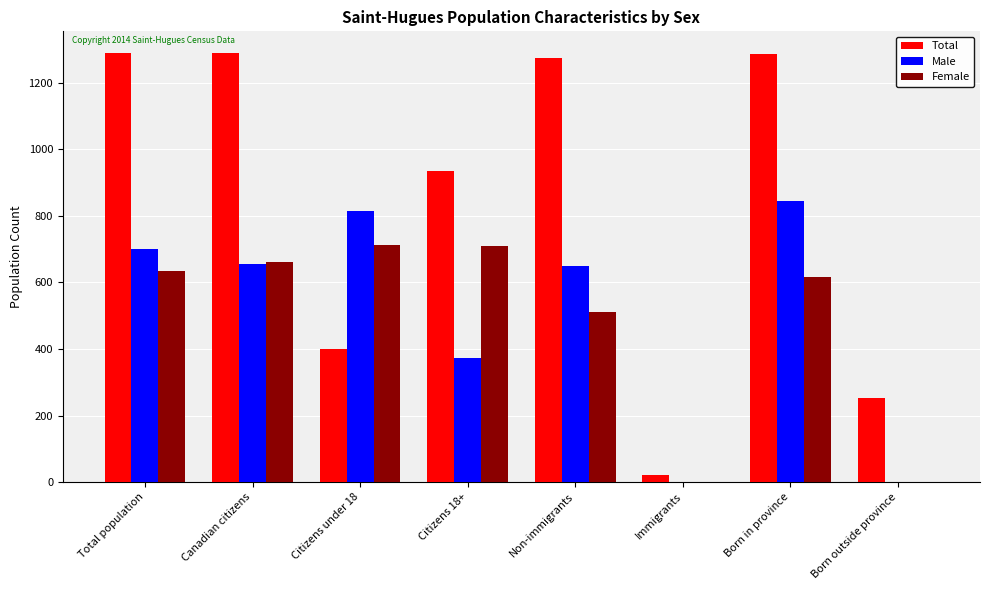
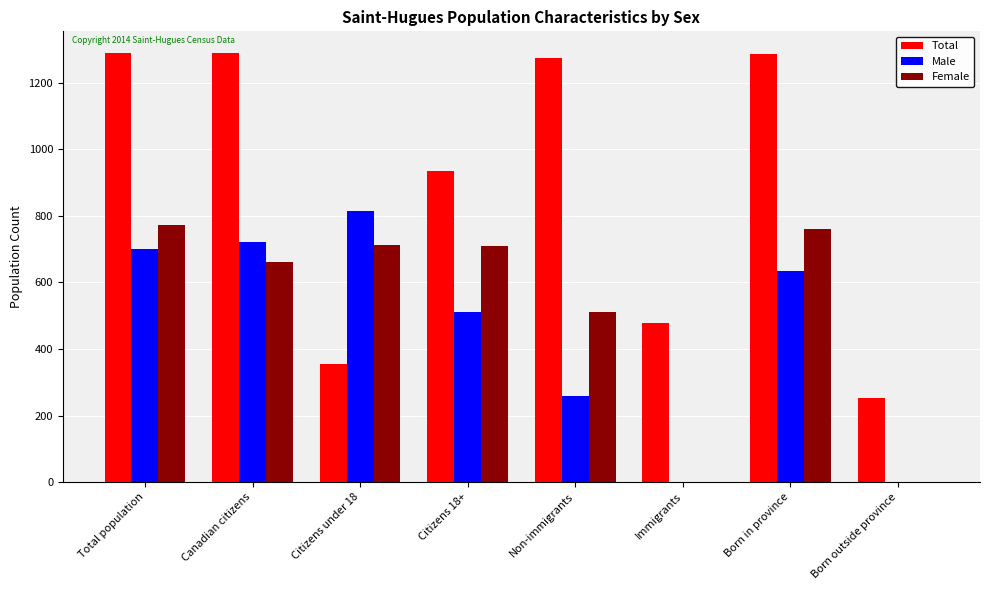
  {
    "Total": {
-     "Citizens under 18": 400,
+     "Citizens under 18": 360,
      "Citizens 18+": 940,
      "Non-immigrants": 1280,
-     "Immigrants": 20,
+     "Immigrants": 480,
      "Born in province": 1290,
      "Born outside province": 250
    },
    "Male": {
      "Total population": 700,
-     "Canadian citizens": 660,
+     "Canadian citizens": 720,
      "Citizens under 18": 820,
-     "Citizens 18+": 370,
-     "Non-immigrants": 650,
+     "Citizens 18+": 510,
+     "Non-immigrants": 260,
      "Immigrants": 0,
-     "Born in province": 850,
+     "Born in province": 640,
      "Born outside province": 0
    },
    "Female": {
-     "Total population": 640,
+     "Total population": 770,
      "Canadian citizens": 660,
      "Citizens under 18": 710,
      "Citizens 18+": 710,
      "Non-immigrants": 510,
      "Immigrants": 0,
-     "Born in province": 620,
+     "Born in province": 760,
      "Born outside province": 0
    }
  }
